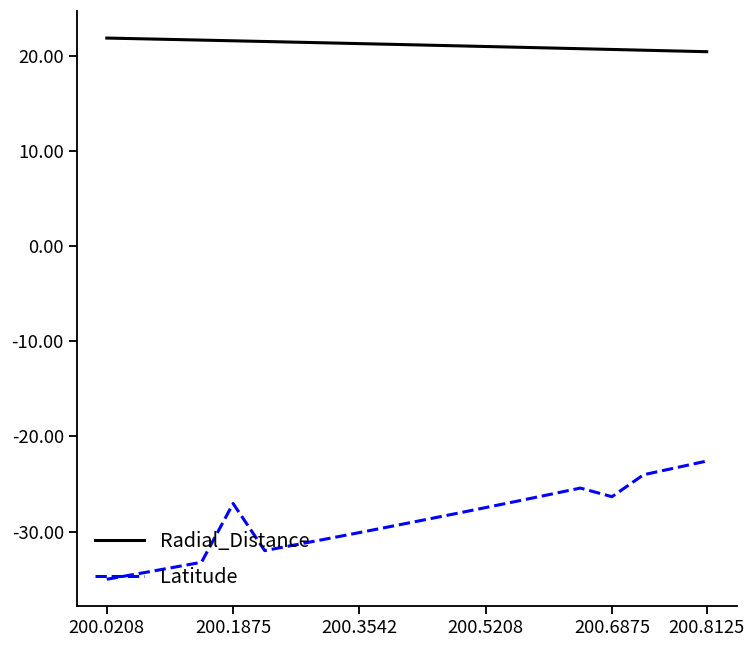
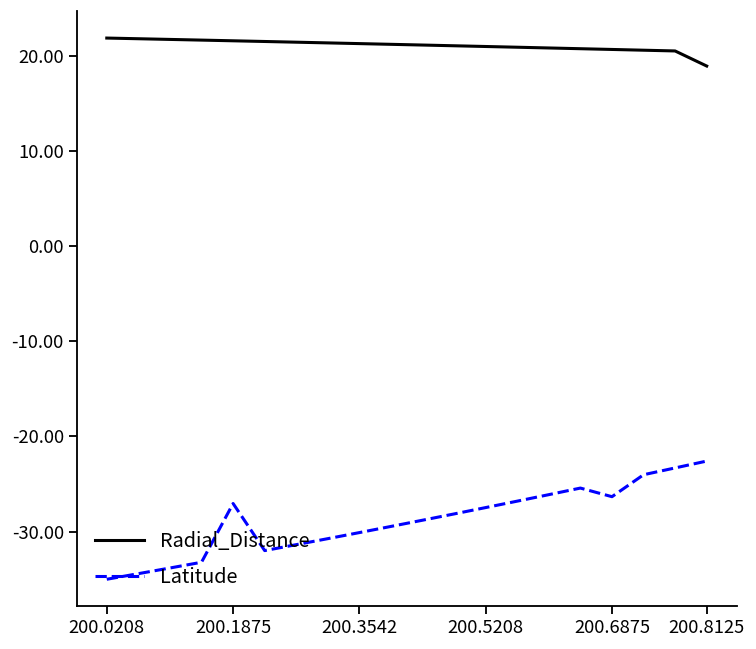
  {
    "Radial_Distance": {
      "200.0208": 22,
      "200.1875": 22,
      "200.3542": 21,
      "200.5208": 21,
      "200.6875": 21,
-     "200.8125": 20
+     "200.8125": 19
    },
    "Latitude": {
      "200.0208": -35,
      "200.1875": -27,
      "200.3542": -30,
      "200.5208": -27,
      "200.6875": -26,
      "200.8125": -23
    }
  }
